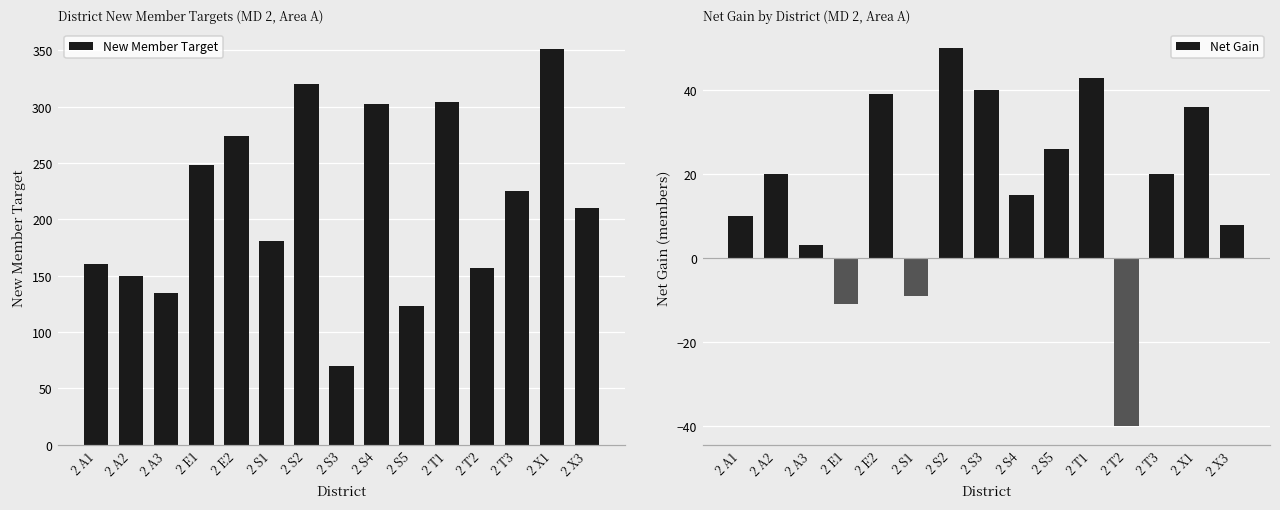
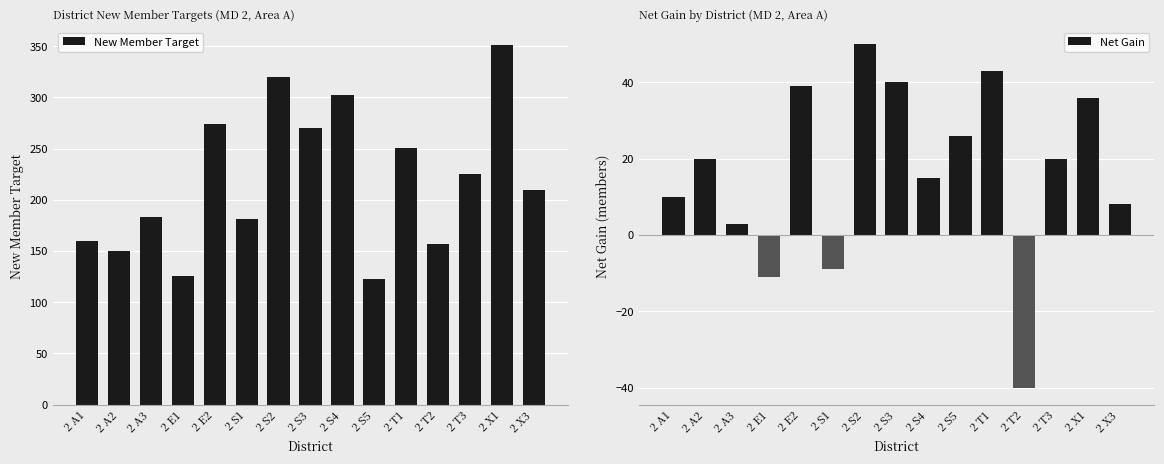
  {
    "District New Member Targets (MD 2, Area A)": {
      "2 A1": 160,
      "2 A2": 150,
-     "2 A3": 135,
-     "2 E1": 248,
+     "2 A3": 183,
+     "2 E1": 126,
      "2 E2": 274,
      "2 S1": 181,
      "2 S2": 320,
-     "2 S3": 70,
+     "2 S3": 270,
      "2 S4": 302,
      "2 S5": 123,
-     "2 T1": 304,
+     "2 T1": 251,
      "2 T2": 157,
      "2 T3": 225,
      "2 X1": 351,
      "2 X3": 210
    },
    "Net Gain by District (MD 2, Area A)": {
      "2 A1": 10,
      "2 A2": 20,
      "2 A3": 3,
      "2 E1": -11,
      "2 E2": 39,
      "2 S1": -9,
      "2 S2": 50,
      "2 S3": 40,
      "2 S4": 15,
      "2 S5": 26,
      "2 T1": 43,
      "2 T2": -40,
      "2 T3": 20,
      "2 X1": 36,
      "2 X3": 8
    }
  }
